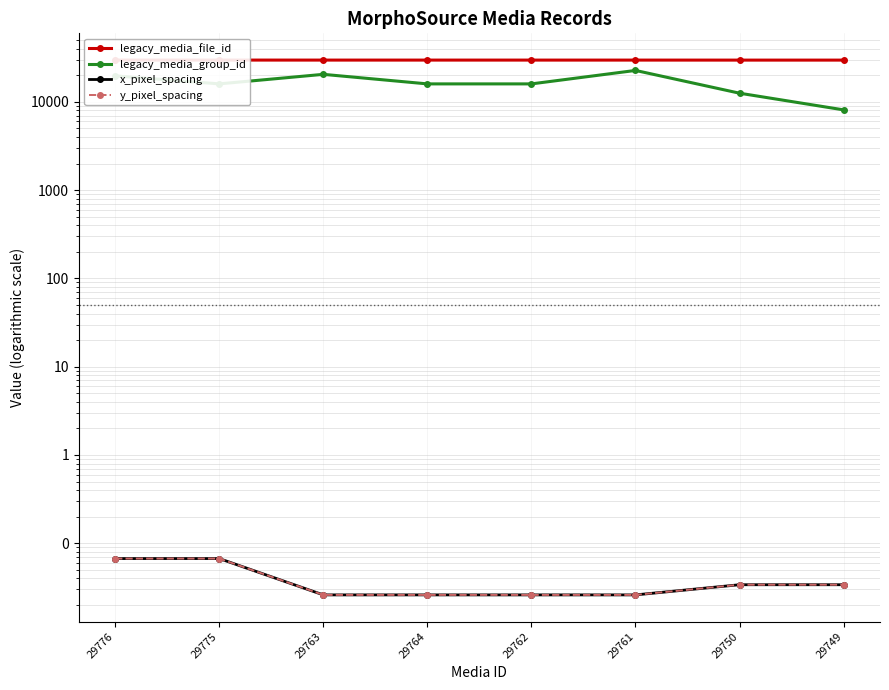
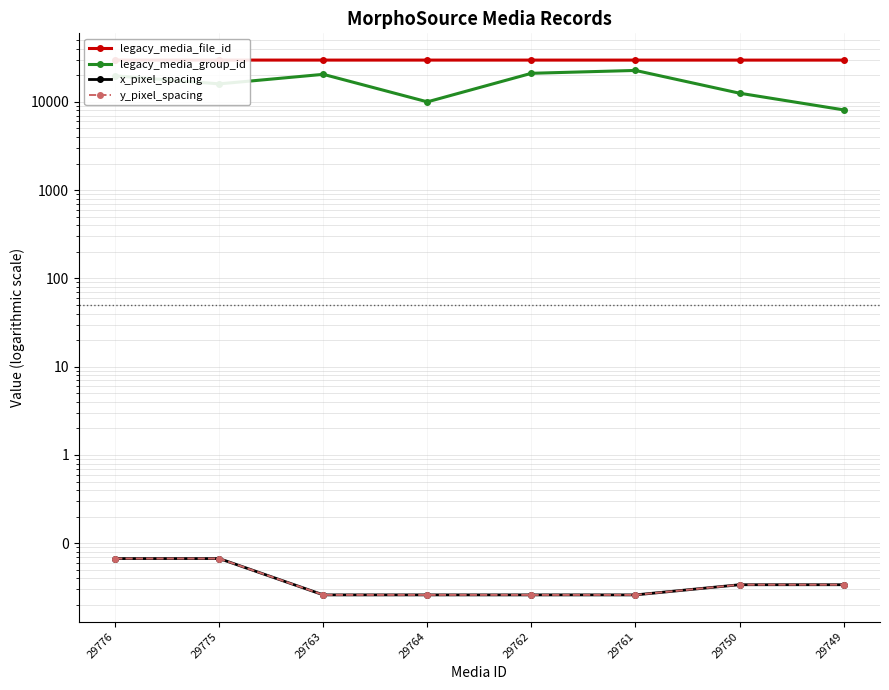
  {
    "legacy_media_file_id": {
      "29763": 30000,
      "29764": 30000,
      "29762": 30000,
      "29761": 30000,
      "29750": 30000,
      "29749": 30000
    },
    "legacy_media_group_id": {
      "29763": 21000,
-     "29764": 16000,
-     "29762": 16000,
+     "29764": 10000,
+     "29762": 21000,
      "29761": 23000,
      "29750": 13000,
      "29749": 8000
    },
    "y_pixel_spacing": {
      "29776": 0.07,
      "29775": 0.07,
      "29763": 0.026,
      "29764": 0.026,
      "29762": 0.026,
      "29761": 0.026,
      "29750": 0.034,
      "29749": 0.034
    }
  }
